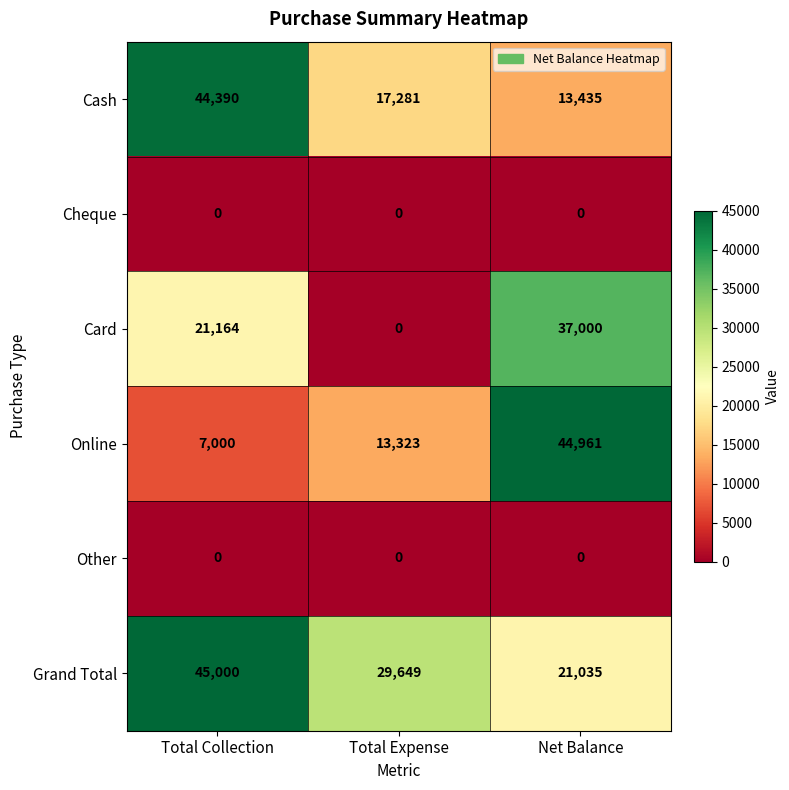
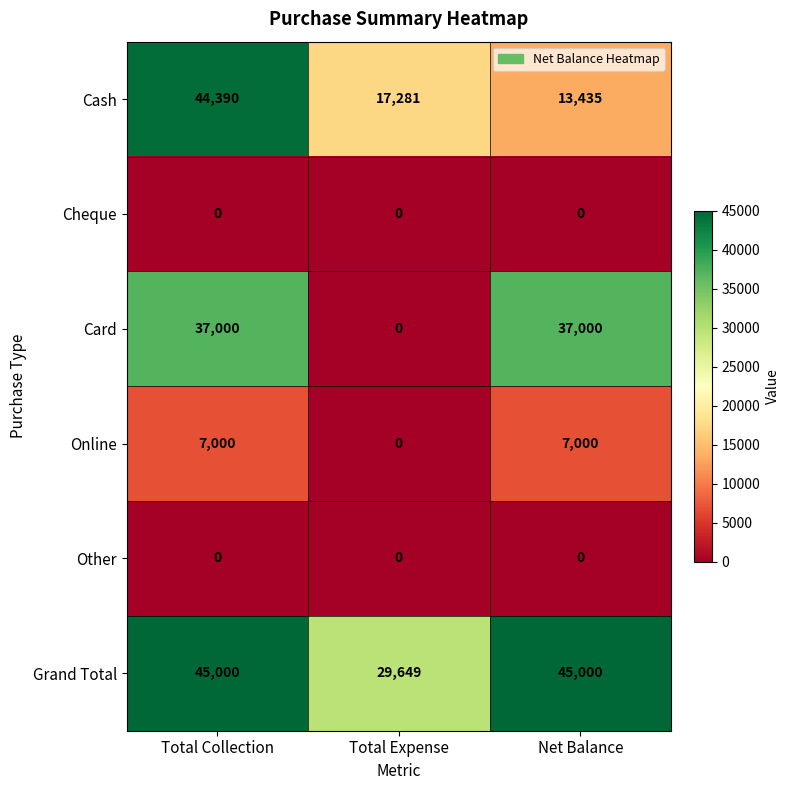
  {
    "Cash": {
      "Total Collection": "44,390",
      "Total Expense": "17,281",
      "Net Balance": "13,435"
    },
    "Cheque": {
      "Total Collection": "0",
      "Total Expense": "0",
      "Net Balance": "0"
    },
    "Card": {
-     "Total Collection": "21,164",
+     "Total Collection": "37,000",
      "Total Expense": "0",
      "Net Balance": "37,000"
    },
    "Online": {
      "Total Collection": "7,000",
-     "Total Expense": "13,323",
-     "Net Balance": "44,961"
+     "Total Expense": "0",
+     "Net Balance": "7,000"
    },
    "Other": {
      "Total Collection": "0",
      "Total Expense": "0",
      "Net Balance": "0"
    },
    "Grand Total": {
      "Total Collection": "45,000",
      "Total Expense": "29,649",
-     "Net Balance": "21,035"
+     "Net Balance": "45,000"
    }
  }
